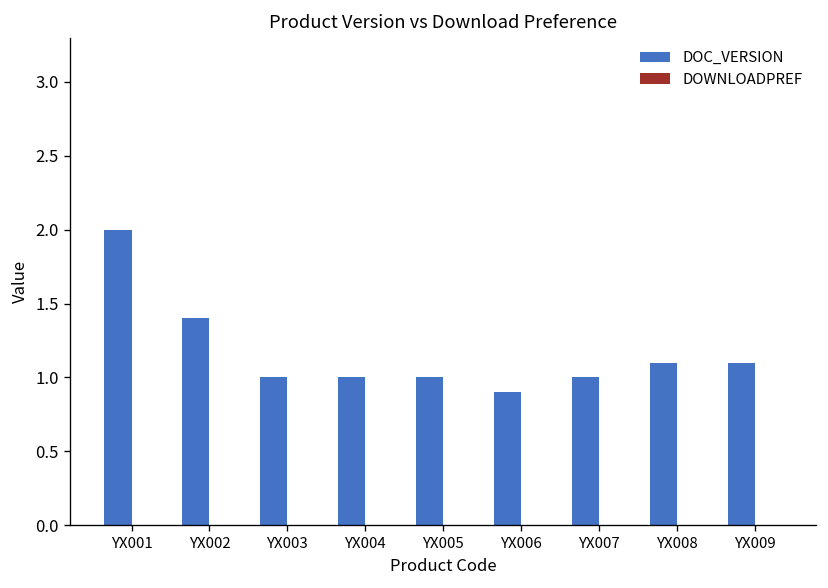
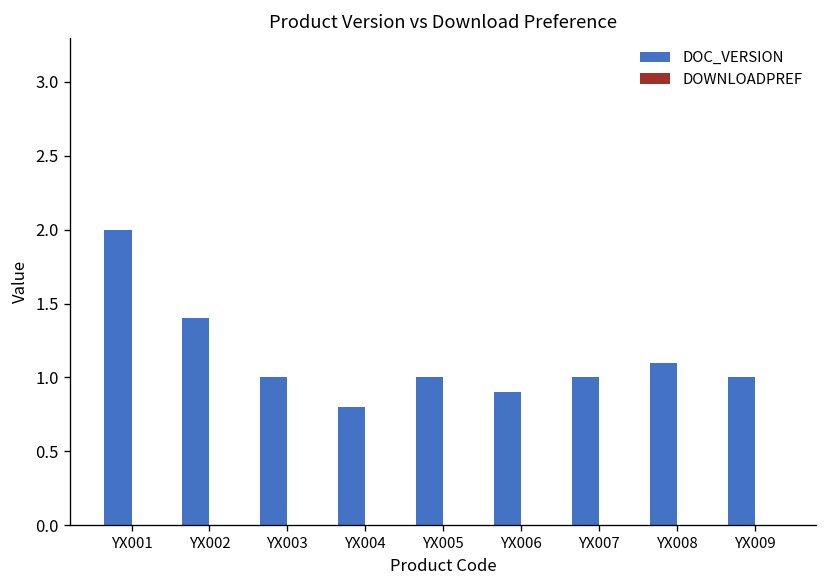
  {
    "DOC_VERSION": {
      "YX001": 2.0,
      "YX002": 1.4,
      "YX003": 1.0,
-     "YX004": 1.0,
+     "YX004": 0.8,
      "YX005": 1.0,
      "YX006": 0.9,
      "YX007": 1.0,
      "YX008": 1.1,
-     "YX009": 1.1
+     "YX009": 1.0
    },
    "DOWNLOADPREF": {
      "YX001": 0.0,
      "YX002": 0.0,
      "YX003": 0.0,
      "YX004": 0.0,
      "YX005": 0.0,
      "YX006": 0.0,
      "YX007": 0.0,
      "YX008": 0.0,
      "YX009": 0.0
    }
  }
